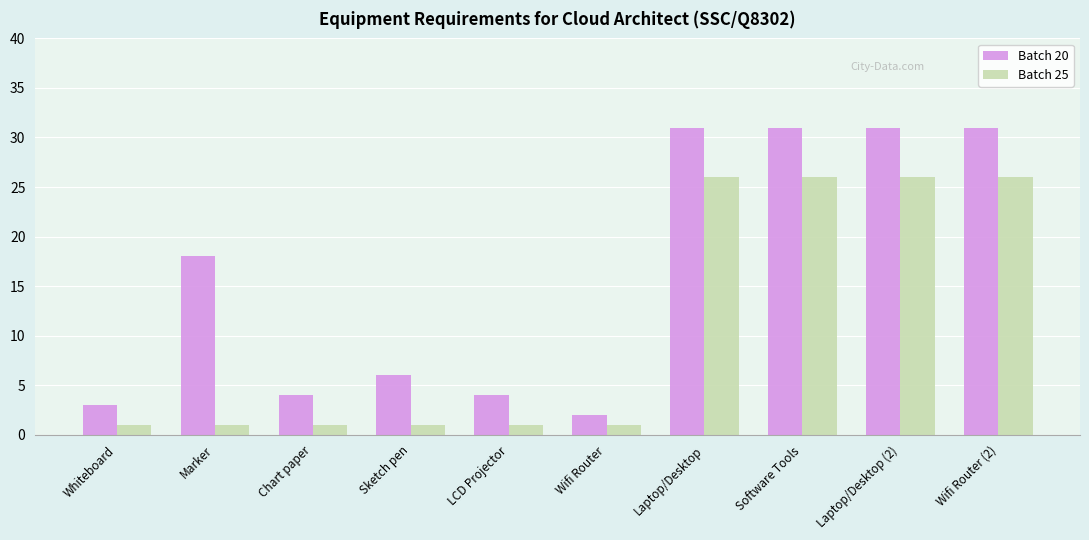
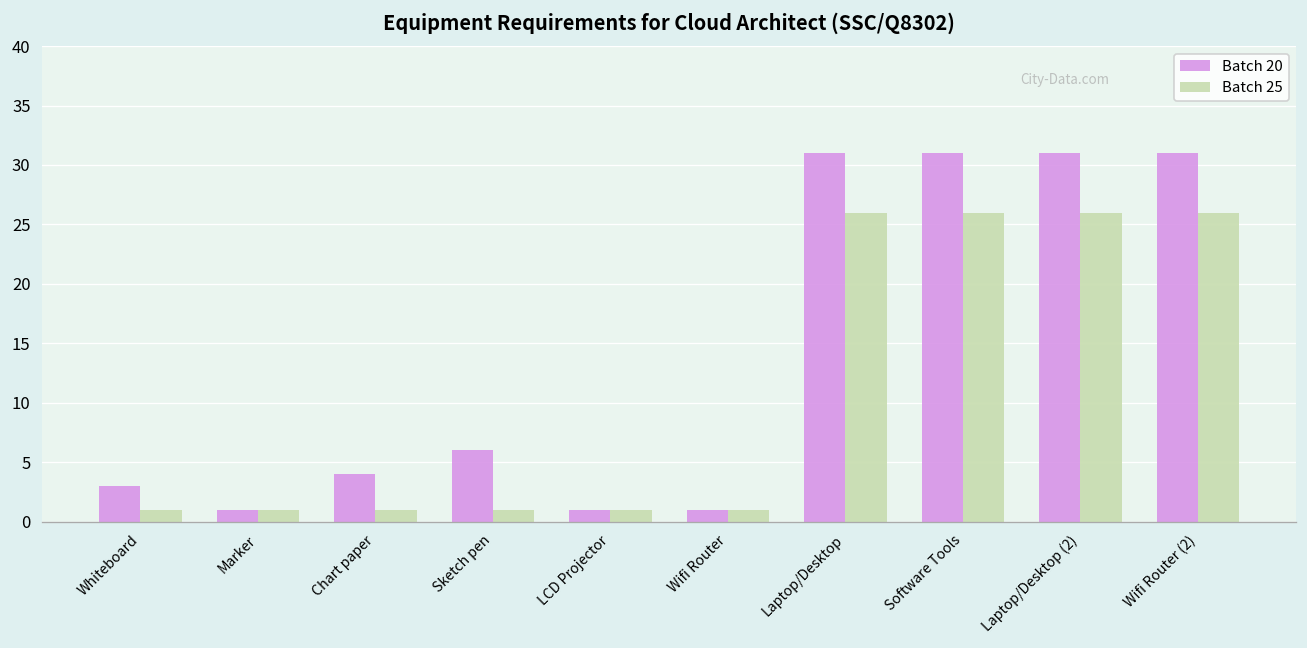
  {
    "Batch 20": {
      "Whiteboard": 3,
-     "Marker": 18,
+     "Marker": 1,
      "Chart paper": 4,
      "Sketch pen": 6,
-     "LCD Projector": 4,
-     "Wifi Router": 2,
+     "LCD Projector": 1,
+     "Wifi Router": 1,
      "Laptop/Desktop": 31,
      "Software Tools": 31,
      "Laptop/Desktop (2)": 31,
      "Wifi Router (2)": 31
    },
    "Batch 25": {
      "Whiteboard": 1,
      "Marker": 1,
      "Chart paper": 1,
      "Sketch pen": 1,
      "LCD Projector": 1,
      "Wifi Router": 1,
      "Laptop/Desktop": 26,
      "Software Tools": 26,
      "Laptop/Desktop (2)": 26,
      "Wifi Router (2)": 26
    }
  }
